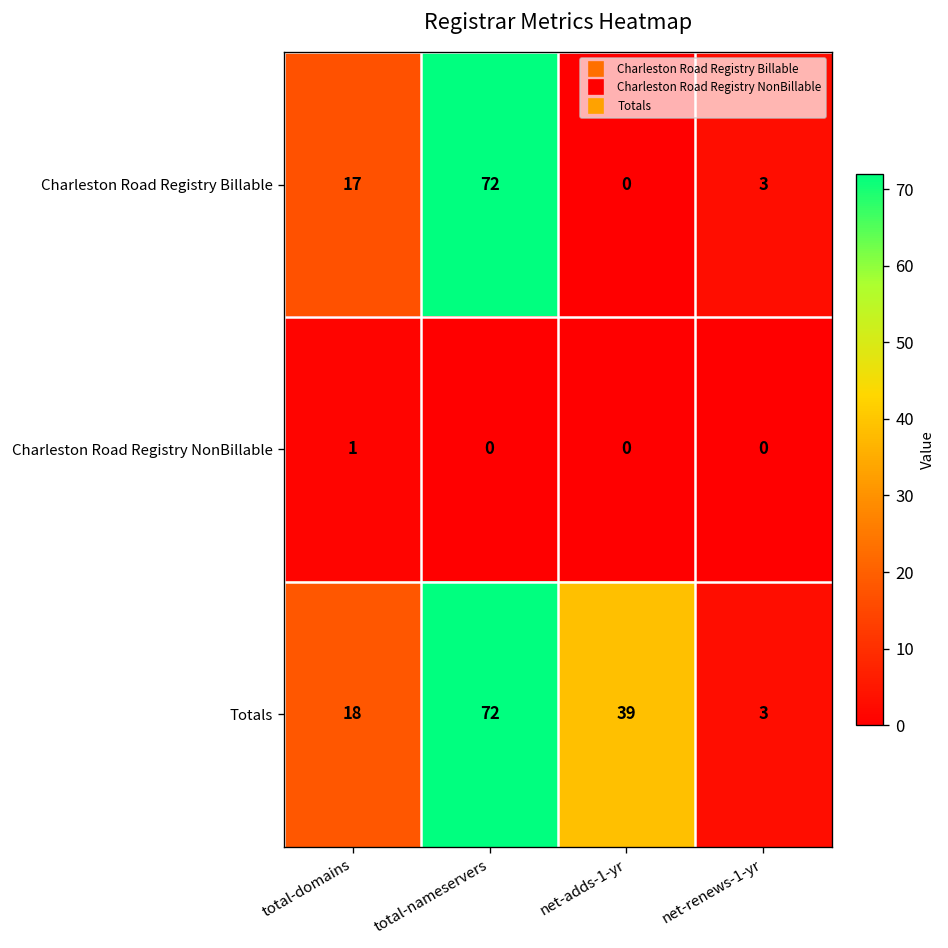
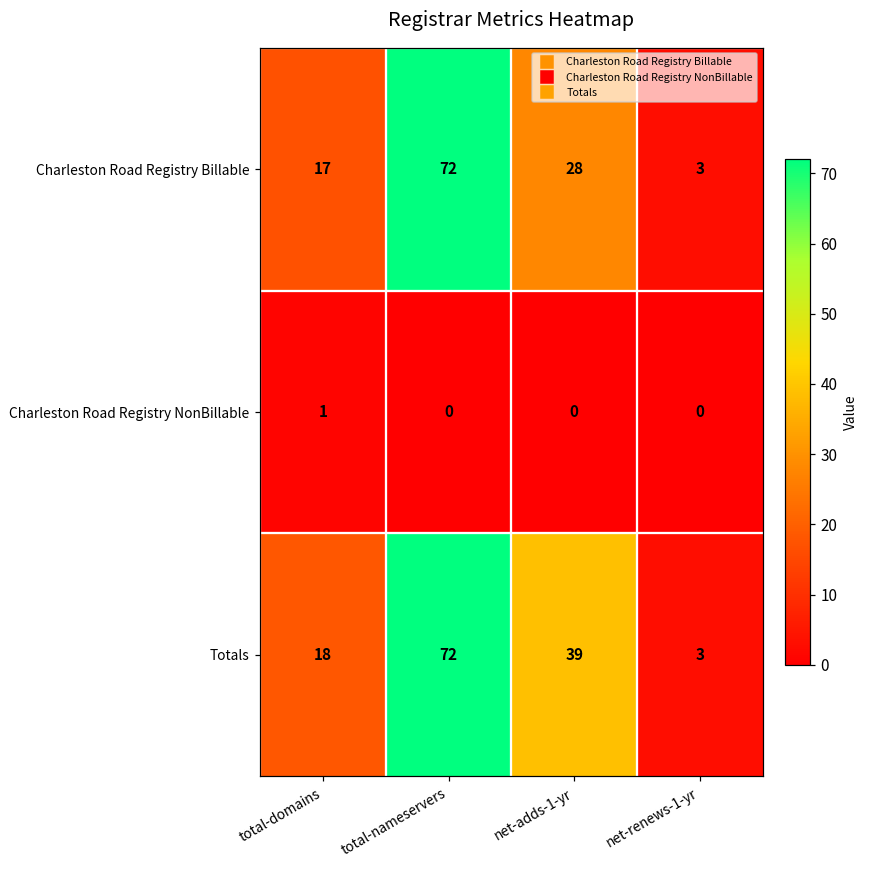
  {
    "Charleston Road Registry Billable": {
      "total-domains": 17,
      "total-nameservers": 72,
-     "net-adds-1-yr": 0,
+     "net-adds-1-yr": 28,
      "net-renews-1-yr": 3
    },
    "Charleston Road Registry NonBillable": {
      "total-domains": 1,
      "total-nameservers": 0,
      "net-adds-1-yr": 0,
      "net-renews-1-yr": 0
    },
    "Totals": {
      "total-domains": 18,
      "total-nameservers": 72,
      "net-adds-1-yr": 39,
      "net-renews-1-yr": 3
    }
  }
